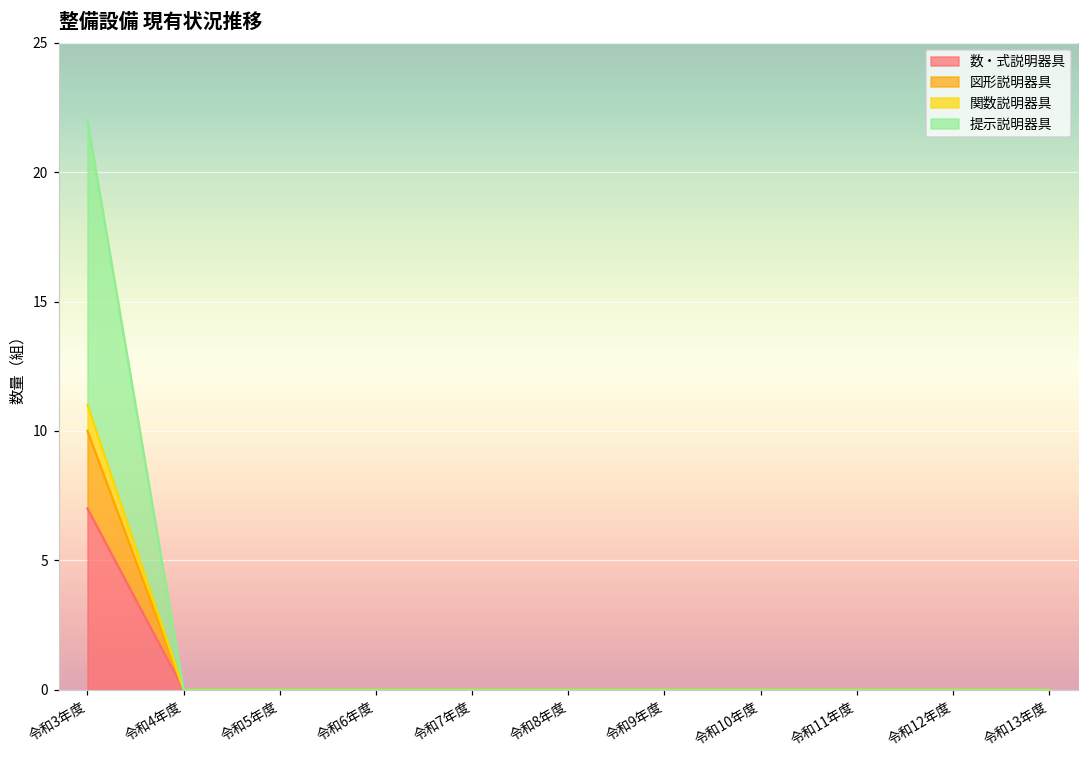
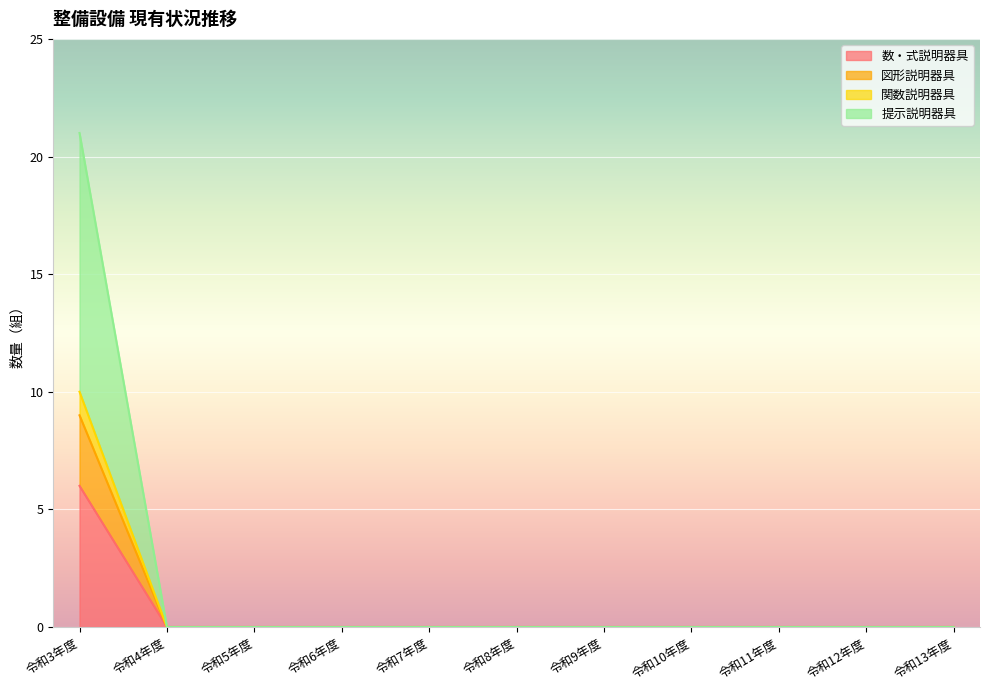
  {
    "数・式説明器具": {
-     "令和3年度": 7
+     "令和3年度": 6
    },
    "提示説明器具": {
      "令和3年度": 11
    }
  }
